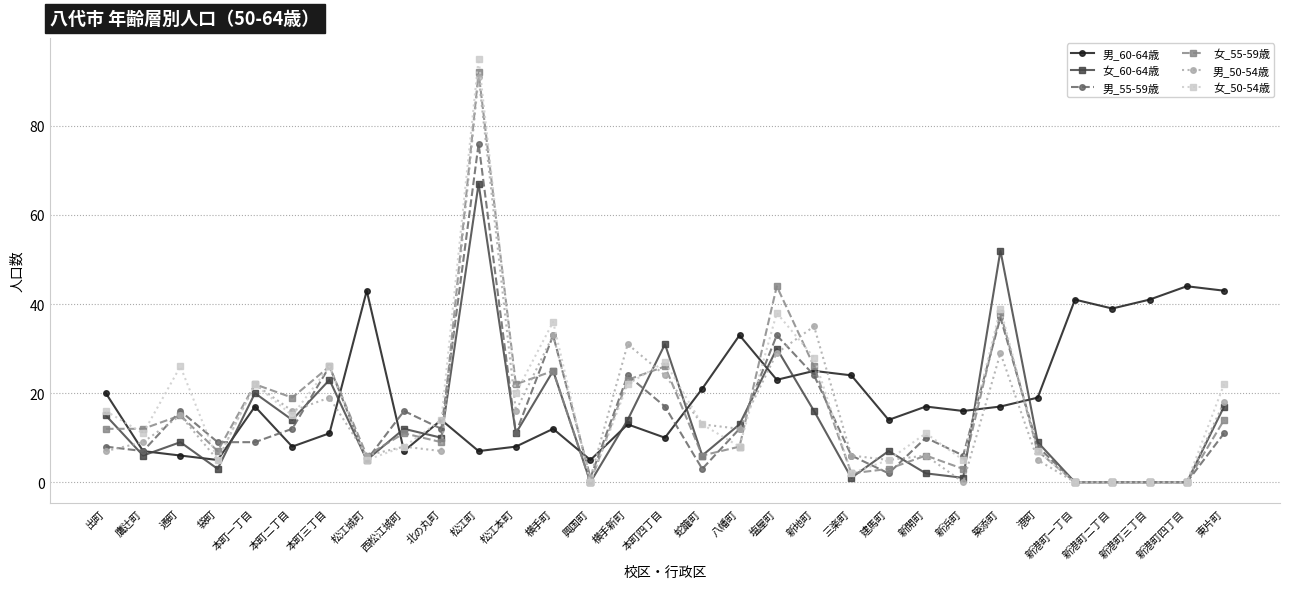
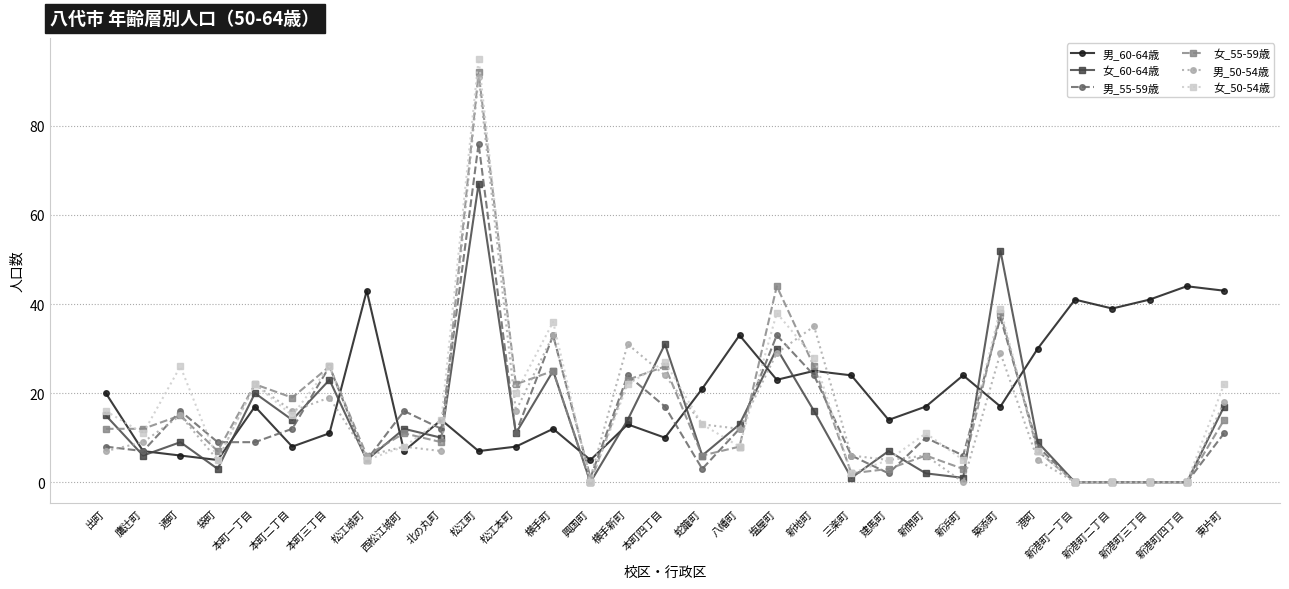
  {
    "男_60-64歳": {
      "出町": 20,
      "通町": 6,
      "本町一丁目": 17,
      "本町二丁目": 8,
      "本町三丁目": 11,
      "松江城町": 43,
      "西松江城町": 7,
      "松江町": 7,
      "松江本町": 8,
      "横手町": 12,
      "興国町": 5,
      "横手新町": 13,
      "本町四丁目": 10,
      "蛇籠町": 21,
      "八幡町": 33,
      "塩屋町": 23,
      "新地町": 25,
      "三楽町": 24,
      "建馬町": 14,
      "新開町": 17,
-     "新浜町": 16,
+     "新浜町": 24,
      "築添町": 17,
-     "港町": 19,
+     "港町": 30,
      "新港町一丁目": 41,
      "新港町二丁目": 39,
      "新港町三丁目": 41,
      "新港町四丁目": 44,
      "東片町": 43
    }
  }
